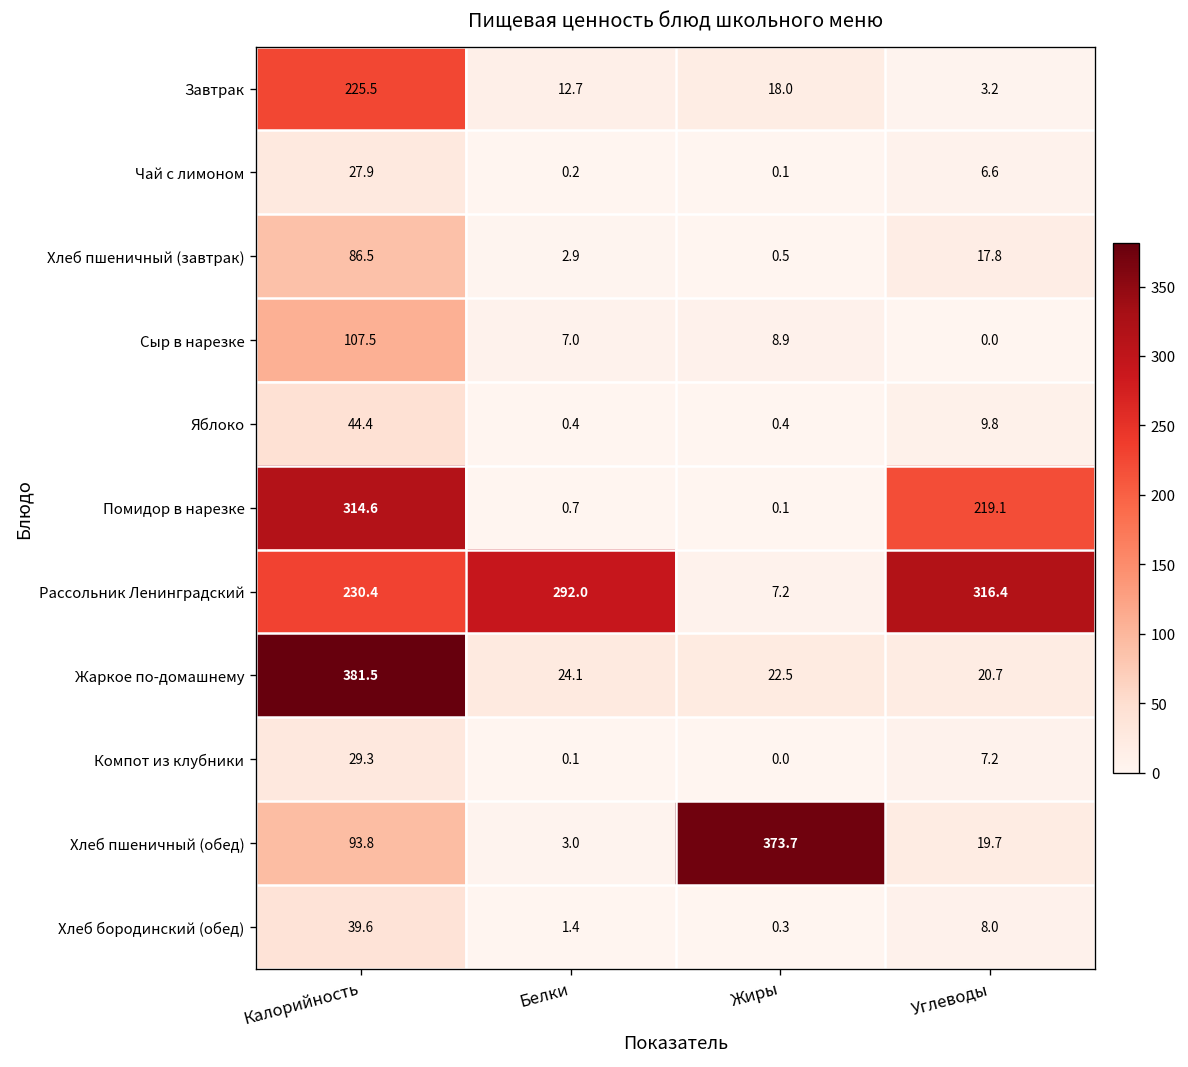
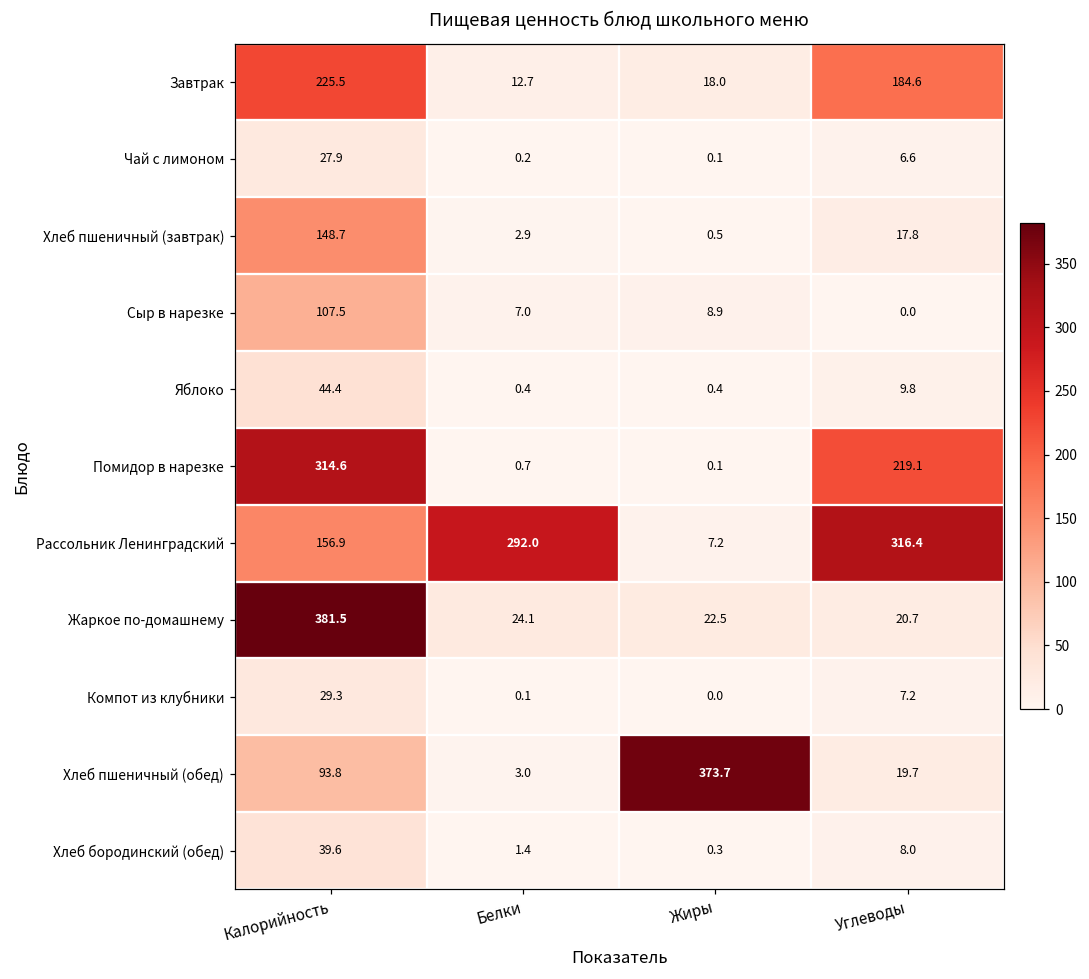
  {
    "Завтрак": {
      "Калорийность": 225.5,
      "Белки": 12.7,
      "Жиры": 18.0,
-     "Углеводы": 3.2
+     "Углеводы": 184.6
    },
    "Чай с лимоном": {
      "Калорийность": 27.9,
      "Белки": 0.2,
      "Жиры": 0.1,
      "Углеводы": 6.6
    },
    "Хлеб пшеничный (завтрак)": {
-     "Калорийность": 86.5,
+     "Калорийность": 148.7,
      "Белки": 2.9,
      "Жиры": 0.5,
      "Углеводы": 17.8
    },
    "Сыр в нарезке": {
      "Калорийность": 107.5,
      "Белки": 7.0,
      "Жиры": 8.9,
      "Углеводы": 0.0
    },
    "Яблоко": {
      "Калорийность": 44.4,
      "Белки": 0.4,
      "Жиры": 0.4,
      "Углеводы": 9.8
    },
    "Помидор в нарезке": {
      "Калорийность": 314.6,
      "Белки": 0.7,
      "Жиры": 0.1,
      "Углеводы": 219.1
    },
    "Рассольник Ленинградский": {
-     "Калорийность": 230.4,
+     "Калорийность": 156.9,
      "Белки": 292.0,
      "Жиры": 7.2,
      "Углеводы": 316.4
    },
    "Жаркое по-домашнему": {
      "Калорийность": 381.5,
      "Белки": 24.1,
      "Жиры": 22.5,
      "Углеводы": 20.7
    },
    "Компот из клубники": {
      "Калорийность": 29.3,
      "Белки": 0.1,
      "Жиры": 0.0,
      "Углеводы": 7.2
    },
    "Хлеб пшеничный (обед)": {
      "Калорийность": 93.8,
      "Белки": 3.0,
      "Жиры": 373.7,
      "Углеводы": 19.7
    },
    "Хлеб бородинский (обед)": {
      "Калорийность": 39.6,
      "Белки": 1.4,
      "Жиры": 0.3,
      "Углеводы": 8.0
    }
  }
